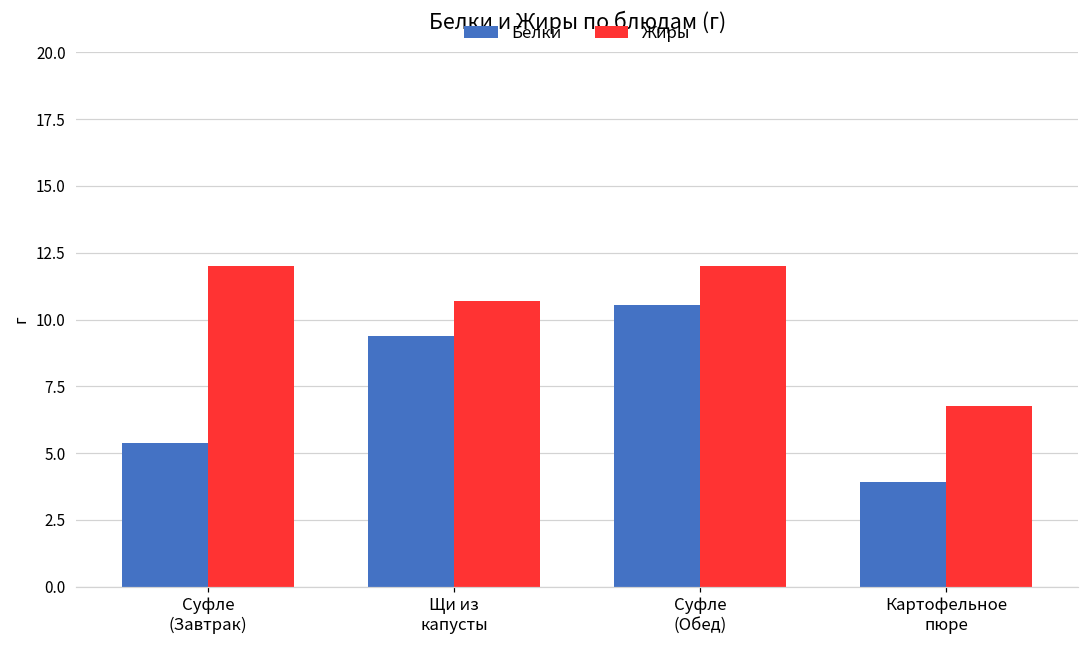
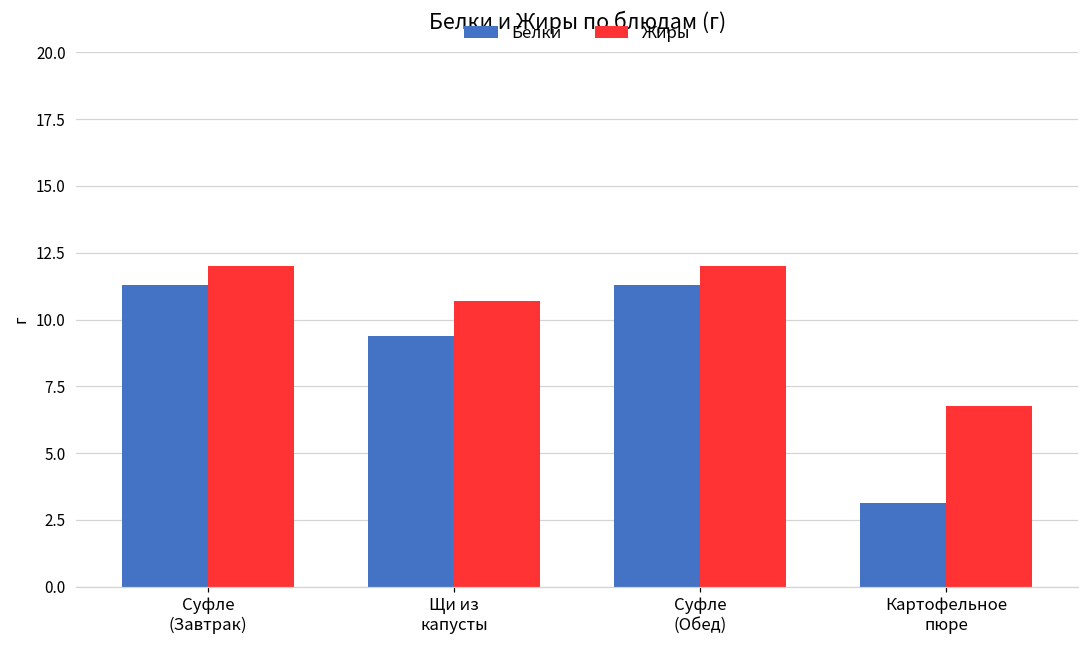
  {
    "Белки": {
-     "Суфле (Завтрак)": 5.4,
+     "Суфле (Завтрак)": 11.3,
      "Щи из капусты": 9.4,
-     "Суфле (Обед)": 10.5,
-     "Картофельное пюре": 3.9
+     "Суфле (Обед)": 11.3,
+     "Картофельное пюре": 3.2
    },
    "Жиры": {
      "Суфле (Завтрак)": 12.0,
      "Щи из капусты": 10.7,
      "Суфле (Обед)": 12.0,
      "Картофельное пюре": 6.8
    }
  }
